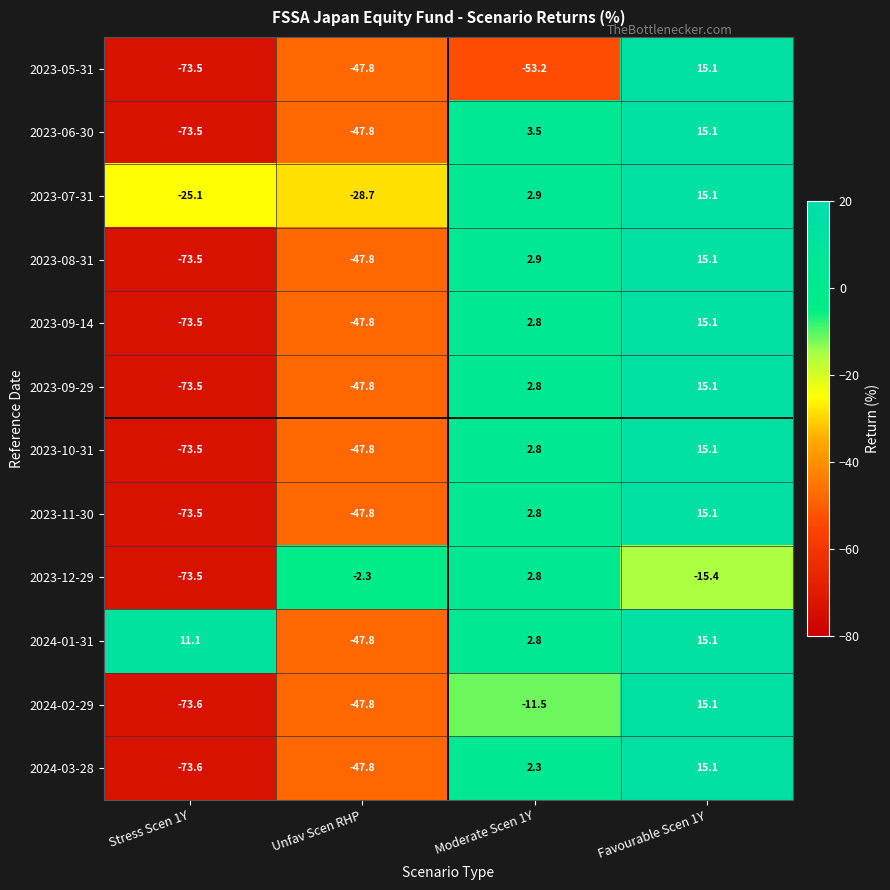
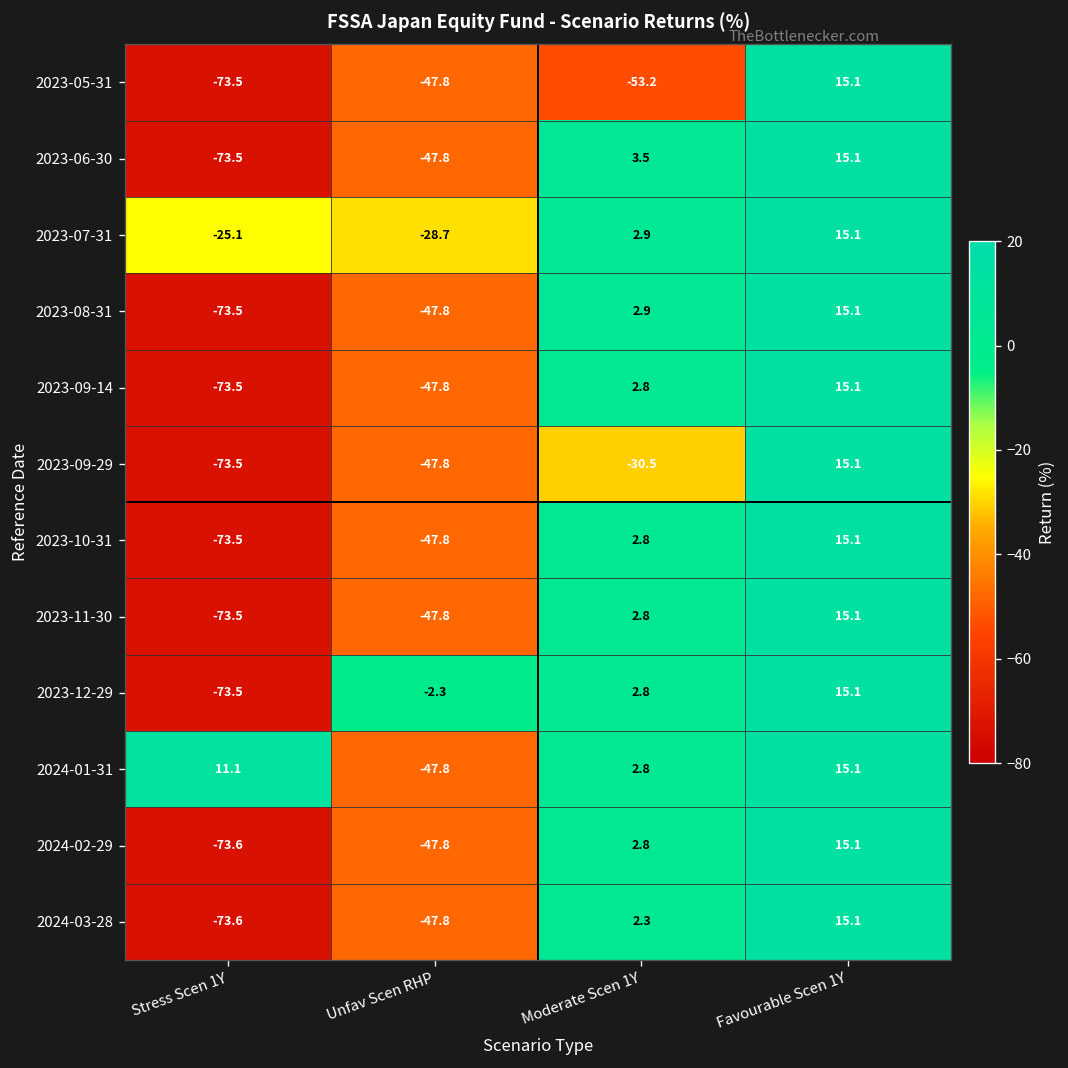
  {
    "2023-05-31": {
      "Stress Scen 1Y": -73.5,
      "Unfav Scen RHP": -47.8,
      "Moderate Scen 1Y": -53.2,
      "Favourable Scen 1Y": 15.1
    },
    "2023-06-30": {
      "Stress Scen 1Y": -73.5,
      "Unfav Scen RHP": -47.8,
      "Moderate Scen 1Y": 3.5,
      "Favourable Scen 1Y": 15.1
    },
    "2023-07-31": {
      "Stress Scen 1Y": -25.1,
      "Unfav Scen RHP": -28.7,
      "Moderate Scen 1Y": 2.9,
      "Favourable Scen 1Y": 15.1
    },
    "2023-08-31": {
      "Stress Scen 1Y": -73.5,
      "Unfav Scen RHP": -47.8,
      "Moderate Scen 1Y": 2.9,
      "Favourable Scen 1Y": 15.1
    },
    "2023-09-14": {
      "Stress Scen 1Y": -73.5,
      "Unfav Scen RHP": -47.8,
      "Moderate Scen 1Y": 2.8,
      "Favourable Scen 1Y": 15.1
    },
    "2023-09-29": {
      "Stress Scen 1Y": -73.5,
      "Unfav Scen RHP": -47.8,
-     "Moderate Scen 1Y": 2.8,
+     "Moderate Scen 1Y": -30.5,
      "Favourable Scen 1Y": 15.1
    },
    "2023-10-31": {
      "Stress Scen 1Y": -73.5,
      "Unfav Scen RHP": -47.8,
      "Moderate Scen 1Y": 2.8,
      "Favourable Scen 1Y": 15.1
    },
    "2023-11-30": {
      "Stress Scen 1Y": -73.5,
      "Unfav Scen RHP": -47.8,
      "Moderate Scen 1Y": 2.8,
      "Favourable Scen 1Y": 15.1
    },
    "2023-12-29": {
      "Stress Scen 1Y": -73.5,
      "Unfav Scen RHP": -2.3,
      "Moderate Scen 1Y": 2.8,
-     "Favourable Scen 1Y": -15.4
+     "Favourable Scen 1Y": 15.1
    },
    "2024-01-31": {
      "Stress Scen 1Y": 11.1,
      "Unfav Scen RHP": -47.8,
      "Moderate Scen 1Y": 2.8,
      "Favourable Scen 1Y": 15.1
    },
    "2024-02-29": {
      "Stress Scen 1Y": -73.6,
      "Unfav Scen RHP": -47.8,
-     "Moderate Scen 1Y": -11.5,
+     "Moderate Scen 1Y": 2.8,
      "Favourable Scen 1Y": 15.1
    },
    "2024-03-28": {
      "Stress Scen 1Y": -73.6,
      "Unfav Scen RHP": -47.8,
      "Moderate Scen 1Y": 2.3,
      "Favourable Scen 1Y": 15.1
    }
  }
